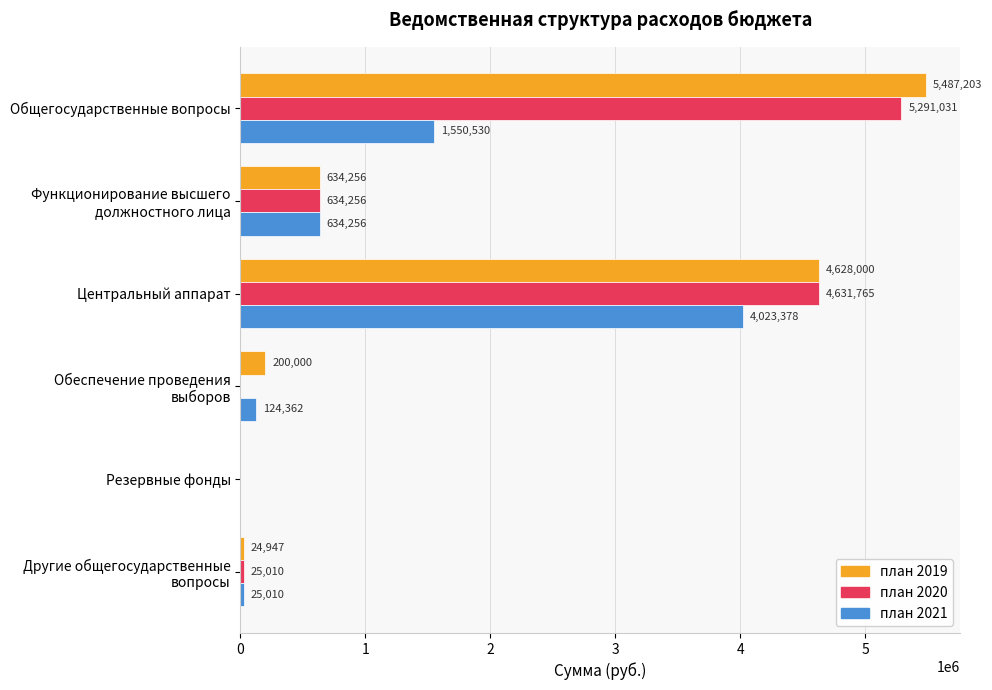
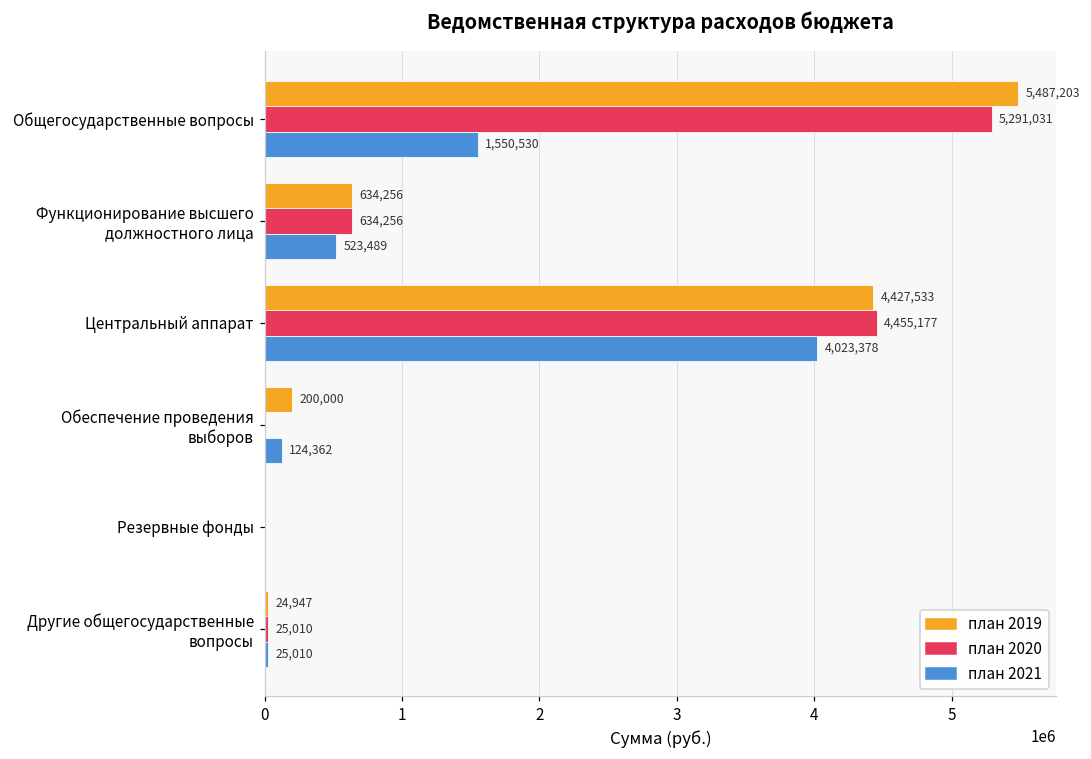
  {
    "план 2019": {
      "Общегосударственные вопросы": "5,487,203",
      "Функционирование высшего должностного лица": "634,256",
-     "Центральный аппарат": "4,628,000",
+     "Центральный аппарат": "4,427,533",
      "Обеспечение проведения выборов": "200,000",
      "Другие общегосударственные вопросы": "24,947"
    },
    "план 2020": {
      "Общегосударственные вопросы": "5,291,031",
      "Функционирование высшего должностного лица": "634,256",
-     "Центральный аппарат": "4,631,765",
+     "Центральный аппарат": "4,455,177",
      "Другие общегосударственные вопросы": "25,010"
    },
    "план 2021": {
      "Общегосударственные вопросы": "1,550,530",
-     "Функционирование высшего должностного лица": "634,256",
+     "Функционирование высшего должностного лица": "523,489",
      "Центральный аппарат": "4,023,378",
      "Обеспечение проведения выборов": "124,362",
      "Другие общегосударственные вопросы": "25,010"
    }
  }
